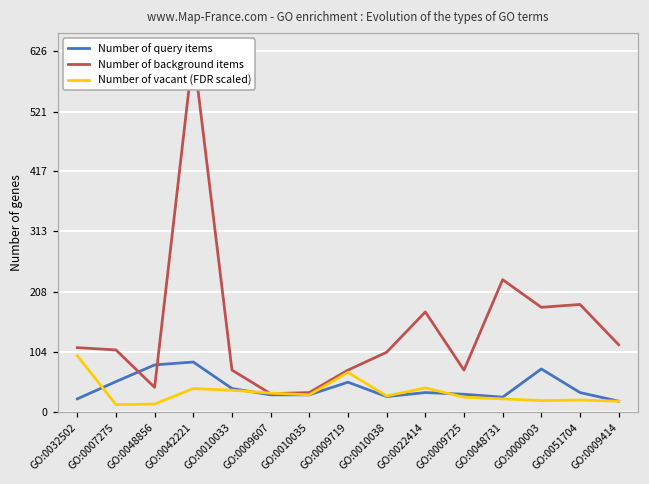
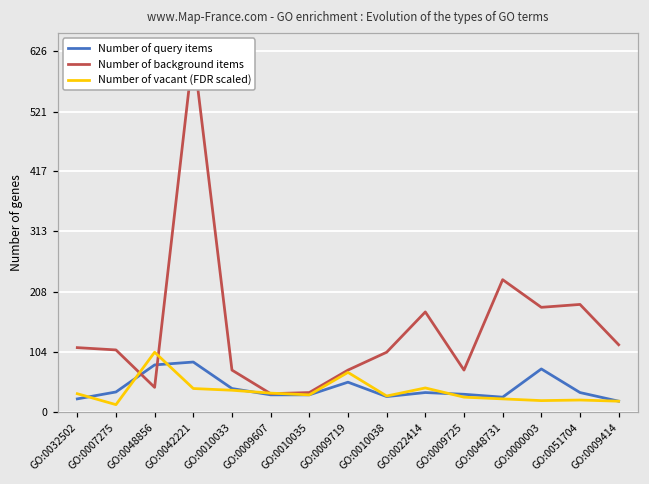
  {
    "Number of query items": {
      "GO:0032502": 20,
-     "GO:0007275": 50,
+     "GO:0007275": 30,
      "GO:0048856": 80,
      "GO:0042221": 90,
      "GO:0009719": 50,
      "GO:0022414": 30,
      "GO:0009725": 30,
      "GO:0000003": 70,
      "GO:0051704": 30
    },
    "Number of background items": {
      "GO:0032502": 110,
      "GO:0007275": 110,
      "GO:0048856": 40,
      "GO:0010033": 70,
      "GO:0010038": 100,
      "GO:0022414": 170,
      "GO:0009725": 70,
      "GO:0048731": 230,
      "GO:0000003": 180,
      "GO:0051704": 190,
      "GO:0009414": 120
    },
    "Number of vacant (FDR scaled)": {
-     "GO:0032502": 100,
+     "GO:0032502": 30,
      "GO:0007275": 10,
-     "GO:0048856": 10,
+     "GO:0048856": 100,
      "GO:0042221": 40,
      "GO:0022414": 40,
      "GO:0009725": 30,
      "GO:0000003": 20,
      "GO:0051704": 20
    }
  }
